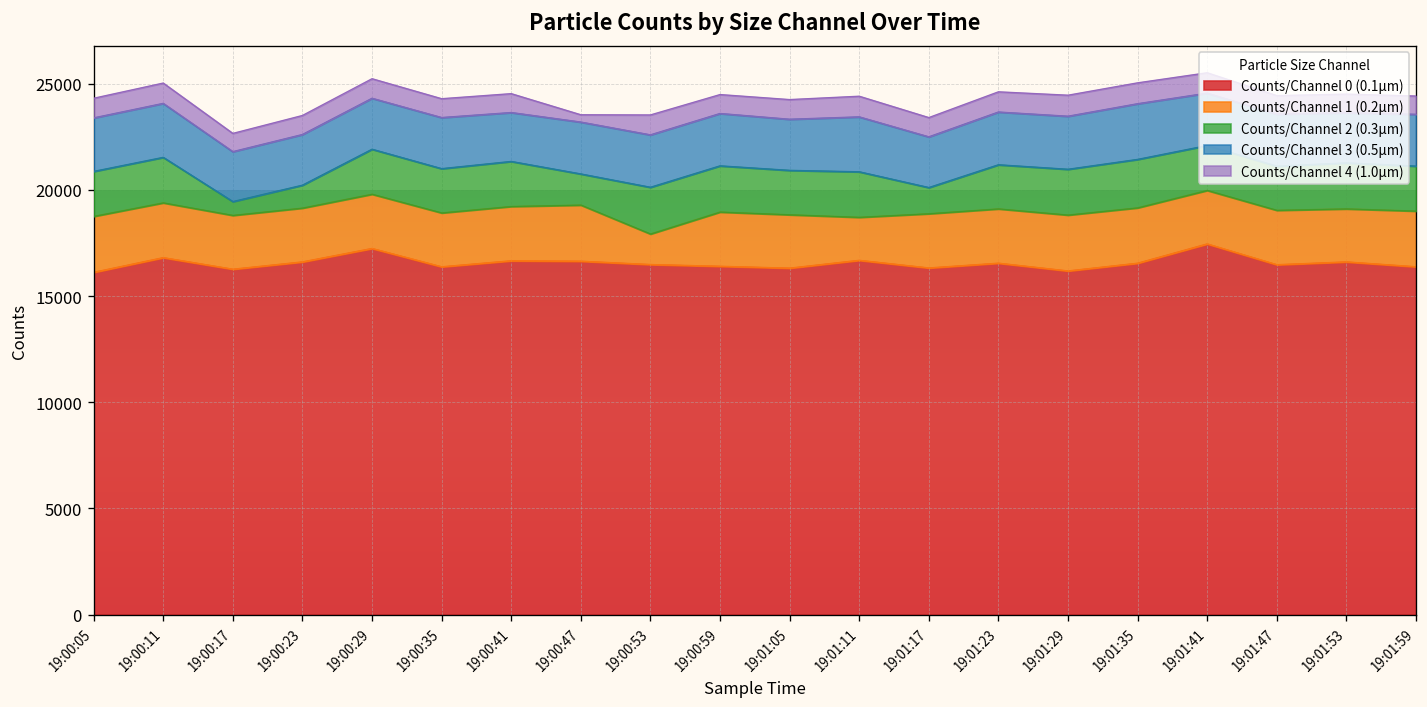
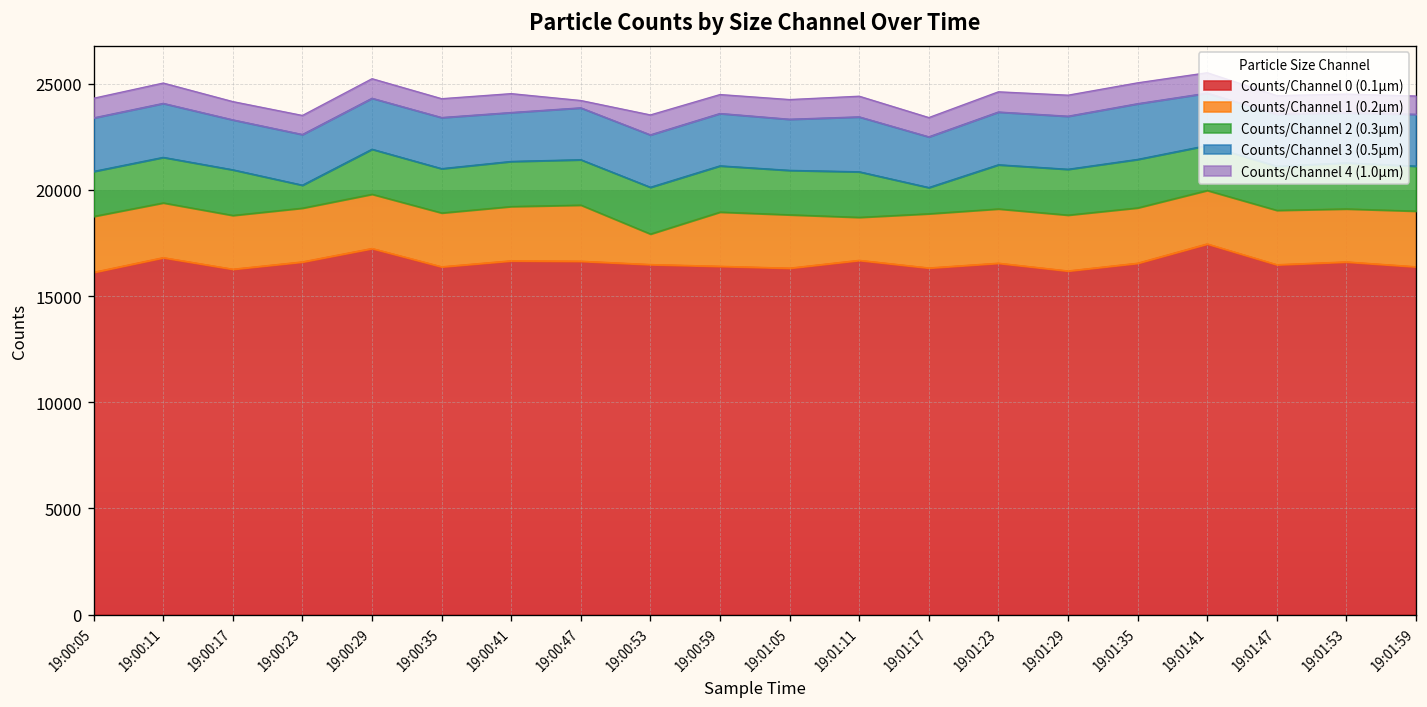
  {
    "Counts/Channel 0 (0.1µm)": {
      "19:00:05": 16100,
      "19:00:11": 16800,
      "19:00:17": 16300,
      "19:00:23": 16600,
      "19:00:29": 17200,
      "19:00:35": 16400,
      "19:00:41": 16700,
      "19:00:47": 16600,
      "19:00:53": 16500,
      "19:00:59": 16400,
      "19:01:05": 16300,
      "19:01:11": 16700,
      "19:01:17": 16300,
      "19:01:23": 16500,
      "19:01:29": 16200,
      "19:01:35": 16500,
      "19:01:41": 17500,
      "19:01:47": 16500,
      "19:01:53": 16600,
      "19:01:59": 16400
    },
    "Counts/Channel 1 (0.2µm)": {
      "19:00:05": 2600,
      "19:00:11": 2600,
      "19:00:17": 2500,
      "19:00:23": 2500,
      "19:00:29": 2600,
      "19:00:35": 2500,
      "19:00:41": 2600,
      "19:00:47": 2600,
      "19:00:53": 1400,
      "19:00:59": 2600,
      "19:01:05": 2500,
      "19:01:11": 2000,
      "19:01:17": 2600,
      "19:01:23": 2600,
      "19:01:29": 2600,
      "19:01:35": 2600,
      "19:01:41": 2500,
      "19:01:47": 2600,
      "19:01:53": 2500,
      "19:01:59": 2600
    },
    "Counts/Channel 2 (0.3µm)": {
      "19:00:05": 2100,
      "19:00:11": 2100,
-     "19:00:17": 700,
+     "19:00:17": 2100,
      "19:00:23": 1100,
      "19:00:29": 2100,
      "19:00:35": 2100,
      "19:00:41": 2100,
-     "19:00:47": 1500,
+     "19:00:47": 2100,
      "19:00:53": 2200,
      "19:00:59": 2200,
      "19:01:05": 2100,
      "19:01:11": 2100,
      "19:01:17": 1200,
      "19:01:23": 2100,
      "19:01:29": 2200,
      "19:01:35": 2300,
      "19:01:59": 2100
    },
    "Counts/Channel 3 (0.5µm)": {
      "19:00:05": 2500,
      "19:00:11": 2500,
      "19:00:17": 2400,
      "19:00:23": 2400,
      "19:00:29": 2400,
      "19:00:35": 2400,
      "19:00:41": 2300,
      "19:00:47": 2400,
      "19:00:53": 2500,
      "19:00:59": 2500,
      "19:01:05": 2400,
      "19:01:11": 2600,
      "19:01:17": 2400,
      "19:01:23": 2500,
      "19:01:29": 2500,
      "19:01:35": 2600,
      "19:01:59": 2400
    },
    "Counts/Channel 4 (1.0µm)": {
      "19:00:05": 900,
      "19:00:11": 1000,
      "19:00:17": 900,
      "19:00:23": 900,
      "19:00:29": 900,
      "19:00:35": 900,
      "19:00:41": 900,
      "19:00:47": 300,
      "19:00:53": 900,
      "19:00:59": 900,
      "19:01:05": 900,
      "19:01:11": 1000,
      "19:01:17": 900,
      "19:01:23": 1000,
      "19:01:29": 1000,
      "19:01:35": 1000,
      "19:01:59": 900
    }
  }
